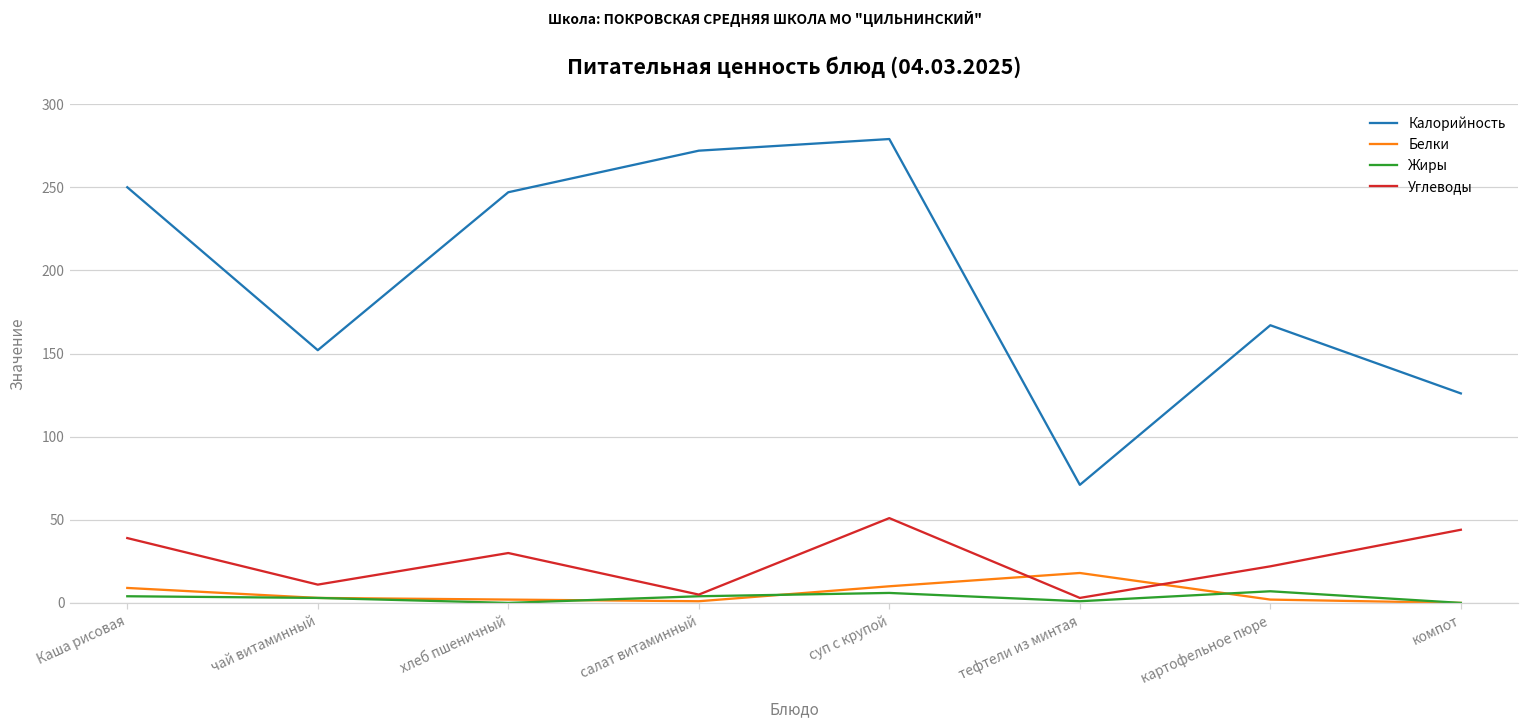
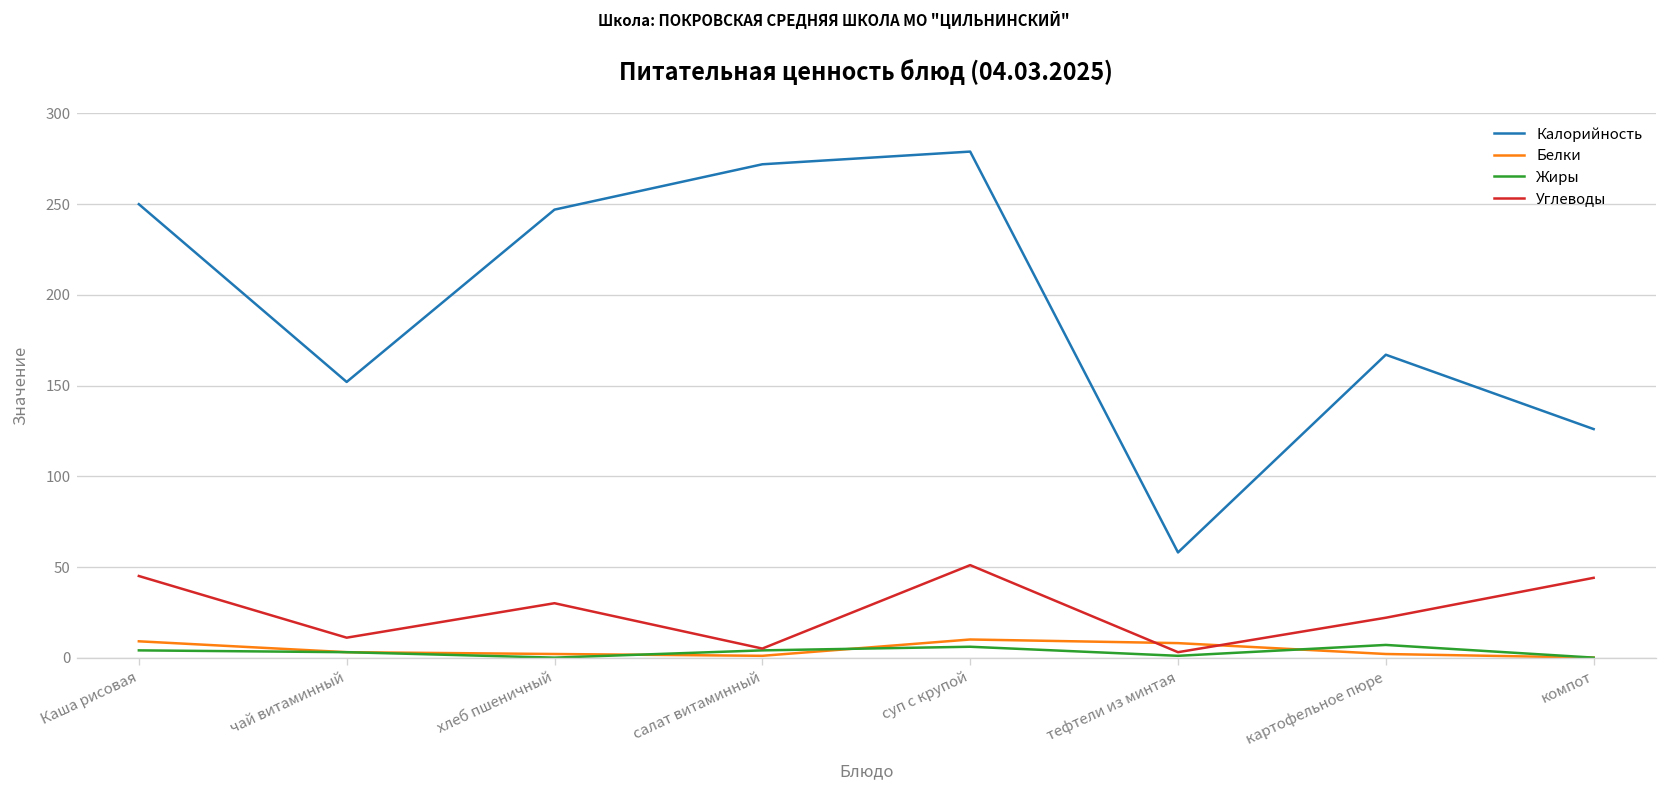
  {
    "Калорийность": {
      "Каша рисовая": 250,
      "чай витаминный": 152,
      "хлеб пшеничный": 247,
      "салат витаминный": 272,
      "суп с крупой": 279,
-     "тефтели из минтая": 71,
+     "тефтели из минтая": 58,
      "картофельное пюре": 167,
      "компот": 126
    },
    "Белки": {
      "Каша рисовая": 9,
      "хлеб пшеничный": 2,
      "салат витаминный": 1,
      "суп с крупой": 10,
-     "тефтели из минтая": 18,
+     "тефтели из минтая": 8,
      "картофельное пюре": 2
    },
    "Жиры": {
      "Каша рисовая": 4,
      "хлеб пшеничный": 0,
      "суп с крупой": 6,
      "тефтели из минтая": 1,
      "картофельное пюре": 7
    },
    "Углеводы": {
-     "Каша рисовая": 39,
+     "Каша рисовая": 45,
      "чай витаминный": 11,
      "хлеб пшеничный": 30,
      "суп с крупой": 51,
      "тефтели из минтая": 3,
      "картофельное пюре": 22,
      "компот": 44
    }
  }
